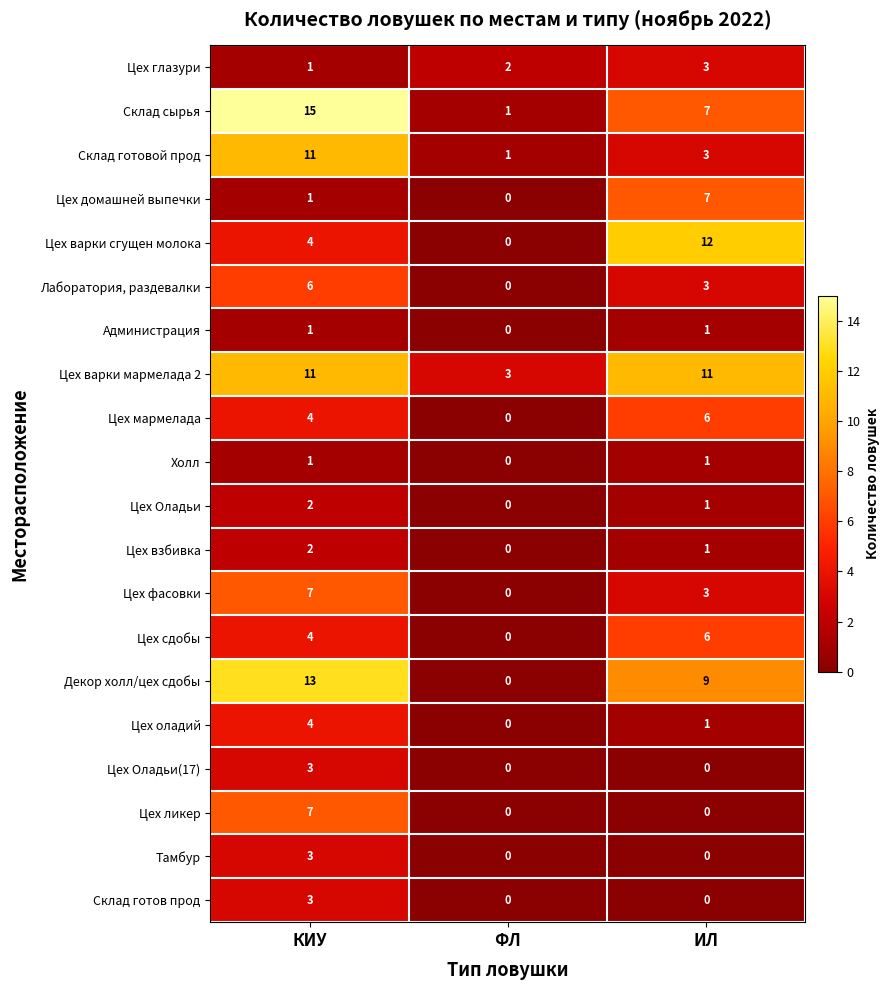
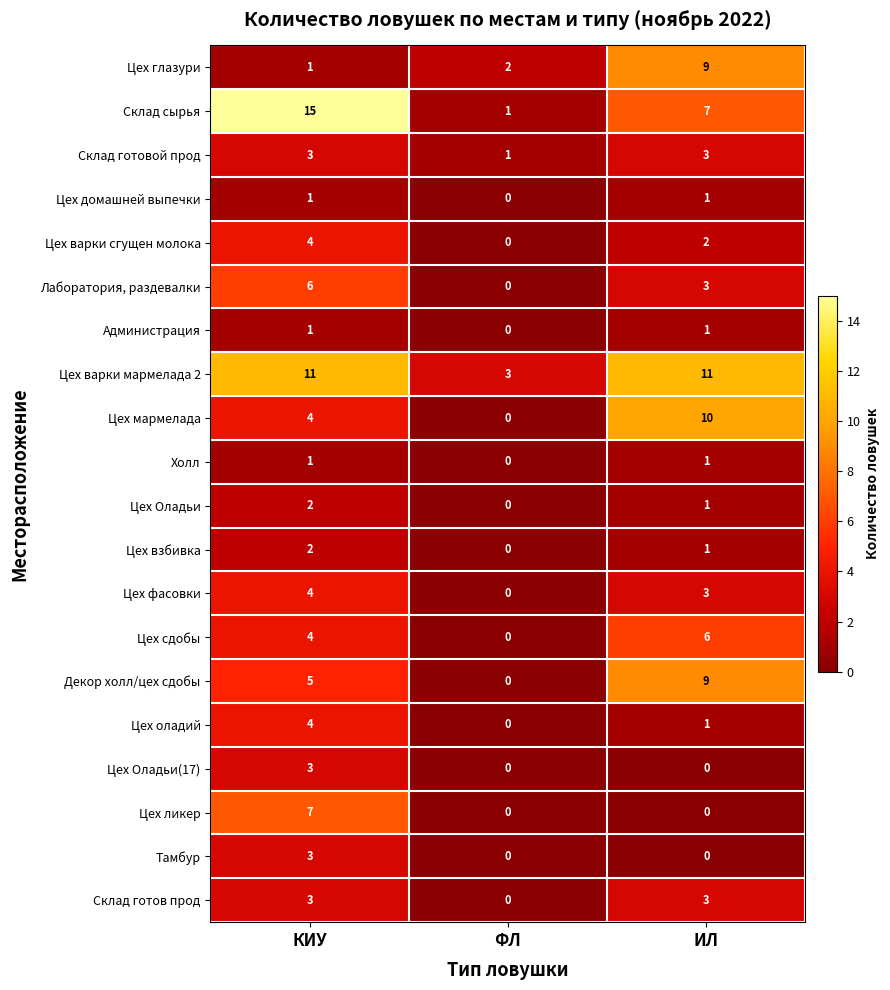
  {
    "Цех глазури": {
      "КИУ": 1,
      "ФЛ": 2,
-     "ИЛ": 3
+     "ИЛ": 9
    },
    "Склад сырья": {
      "КИУ": 15,
      "ФЛ": 1,
      "ИЛ": 7
    },
    "Склад готовой прод": {
-     "КИУ": 11,
+     "КИУ": 3,
      "ФЛ": 1,
      "ИЛ": 3
    },
    "Цех домашней выпечки": {
      "КИУ": 1,
      "ФЛ": 0,
-     "ИЛ": 7
+     "ИЛ": 1
    },
    "Цех варки сгущен молока": {
      "КИУ": 4,
      "ФЛ": 0,
-     "ИЛ": 12
+     "ИЛ": 2
    },
    "Лаборатория, раздевалки": {
      "КИУ": 6,
      "ФЛ": 0,
      "ИЛ": 3
    },
    "Администрация": {
      "КИУ": 1,
      "ФЛ": 0,
      "ИЛ": 1
    },
    "Цех варки мармелада 2": {
      "КИУ": 11,
      "ФЛ": 3,
      "ИЛ": 11
    },
    "Цех мармелада": {
      "КИУ": 4,
      "ФЛ": 0,
-     "ИЛ": 6
+     "ИЛ": 10
    },
    "Холл": {
      "КИУ": 1,
      "ФЛ": 0,
      "ИЛ": 1
    },
    "Цех Оладьи": {
      "КИУ": 2,
      "ФЛ": 0,
      "ИЛ": 1
    },
    "Цех взбивка": {
      "КИУ": 2,
      "ФЛ": 0,
      "ИЛ": 1
    },
    "Цех фасовки": {
-     "КИУ": 7,
+     "КИУ": 4,
      "ФЛ": 0,
      "ИЛ": 3
    },
    "Цех сдобы": {
      "КИУ": 4,
      "ФЛ": 0,
      "ИЛ": 6
    },
    "Декор холл/цех сдобы": {
-     "КИУ": 13,
+     "КИУ": 5,
      "ФЛ": 0,
      "ИЛ": 9
    },
    "Цех оладий": {
      "КИУ": 4,
      "ФЛ": 0,
      "ИЛ": 1
    },
    "Цех Оладьи(17)": {
      "КИУ": 3,
      "ФЛ": 0,
      "ИЛ": 0
    },
    "Цех ликер": {
      "КИУ": 7,
      "ФЛ": 0,
      "ИЛ": 0
    },
    "Тамбур": {
      "КИУ": 3,
      "ФЛ": 0,
      "ИЛ": 0
    },
    "Склад готов прод": {
      "КИУ": 3,
      "ФЛ": 0,
-     "ИЛ": 0
+     "ИЛ": 3
    }
  }
